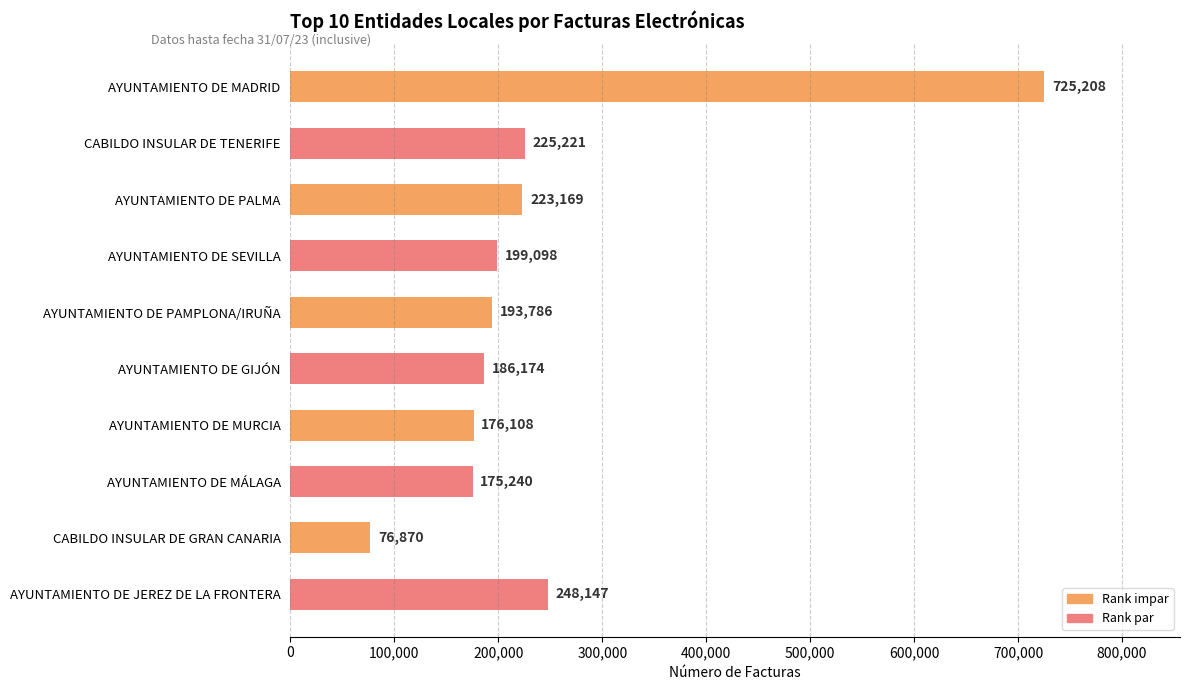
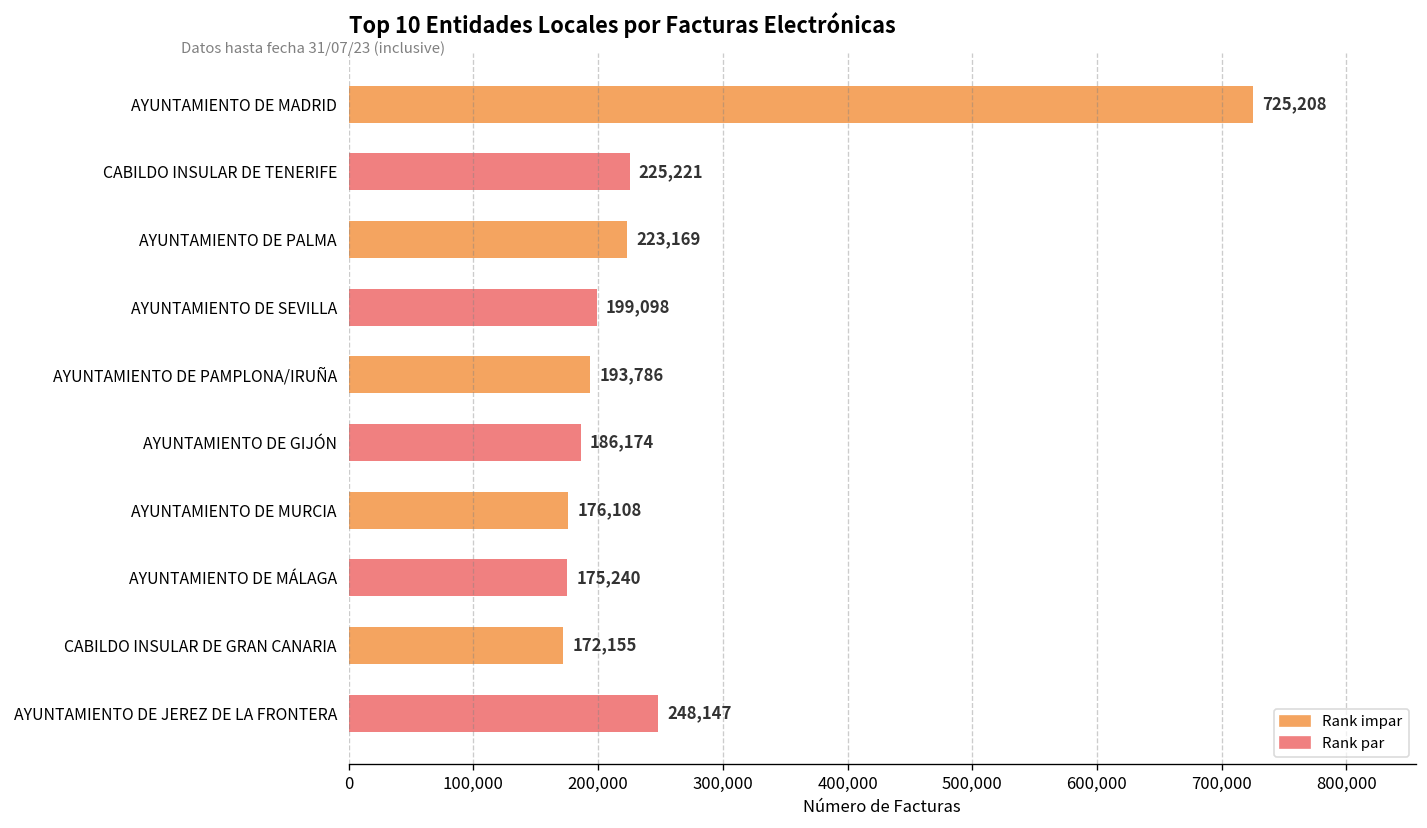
  {
    "AYUNTAMIENTO DE MADRID": "725,208",
    "CABILDO INSULAR DE TENERIFE": "225,221",
    "AYUNTAMIENTO DE PALMA": "223,169",
    "AYUNTAMIENTO DE SEVILLA": "199,098",
    "AYUNTAMIENTO DE PAMPLONA/IRUÑA": "193,786",
    "AYUNTAMIENTO DE GIJÓN": "186,174",
    "AYUNTAMIENTO DE MURCIA": "176,108",
    "AYUNTAMIENTO DE MÁLAGA": "175,240",
-   "CABILDO INSULAR DE GRAN CANARIA": "76,870",
+   "CABILDO INSULAR DE GRAN CANARIA": "172,155",
    "AYUNTAMIENTO DE JEREZ DE LA FRONTERA": "248,147"
  }
